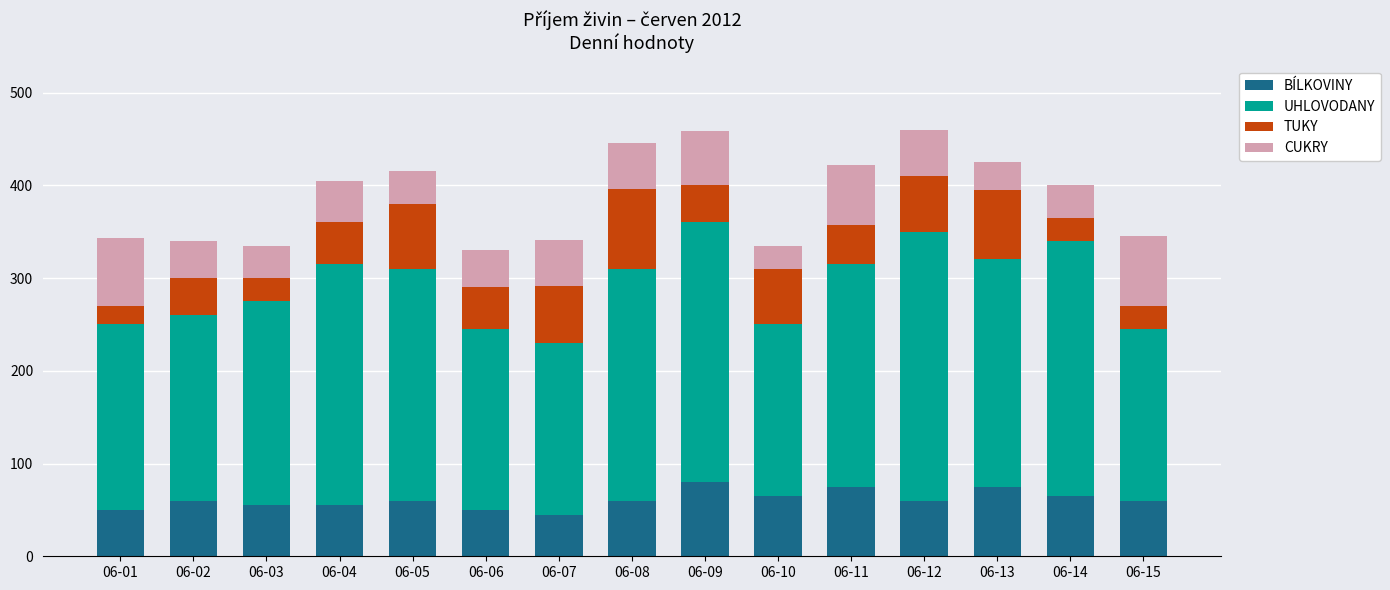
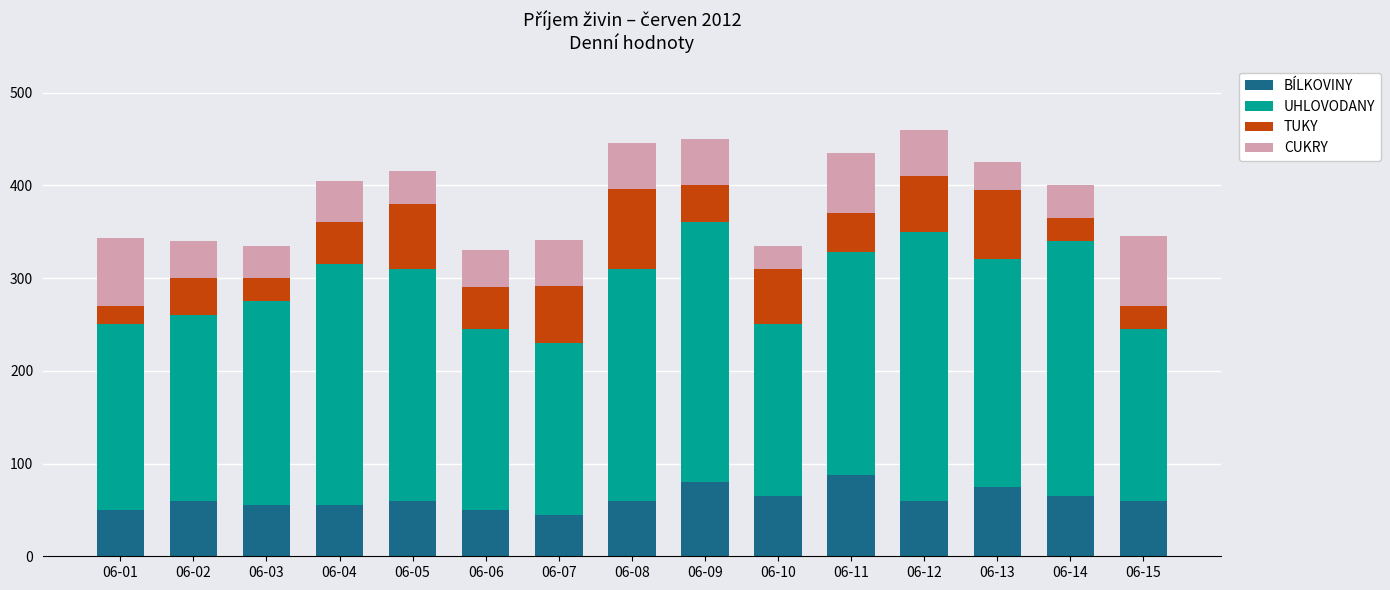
  {
    "BÍLKOVINY": {
      "06-01": 50,
      "06-02": 60,
      "06-03": 60,
      "06-04": 60,
      "06-05": 60,
      "06-06": 50,
      "06-07": 50,
      "06-08": 60,
      "06-09": 80,
      "06-10": 70,
-     "06-11": 80,
+     "06-11": 90,
      "06-12": 60,
      "06-13": 80,
      "06-14": 70,
      "06-15": 60
    },
    "UHLOVODANY": {
      "06-01": 200,
      "06-02": 200,
      "06-03": 220,
      "06-04": 260,
      "06-05": 250,
      "06-06": 200,
      "06-07": 190,
      "06-08": 250,
      "06-09": 280,
      "06-10": 190,
      "06-11": 240,
      "06-12": 290,
      "06-13": 250,
      "06-14": 280,
      "06-15": 190
    },
    "TUKY": {
      "06-01": 20,
      "06-02": 40,
      "06-03": 30,
      "06-04": 50,
      "06-05": 70,
      "06-06": 50,
      "06-07": 60,
      "06-08": 90,
      "06-09": 40,
      "06-10": 60,
      "06-11": 40,
      "06-12": 60,
      "06-13": 80,
      "06-14": 30,
      "06-15": 30
    },
    "CUKRY": {
      "06-01": 70,
      "06-02": 40,
      "06-03": 40,
      "06-04": 50,
      "06-05": 40,
      "06-06": 40,
      "06-07": 50,
      "06-08": 50,
-     "06-09": 60,
+     "06-09": 50,
      "06-10": 30,
      "06-11": 70,
      "06-12": 50,
      "06-13": 30,
      "06-14": 40,
      "06-15": 80
    }
  }
